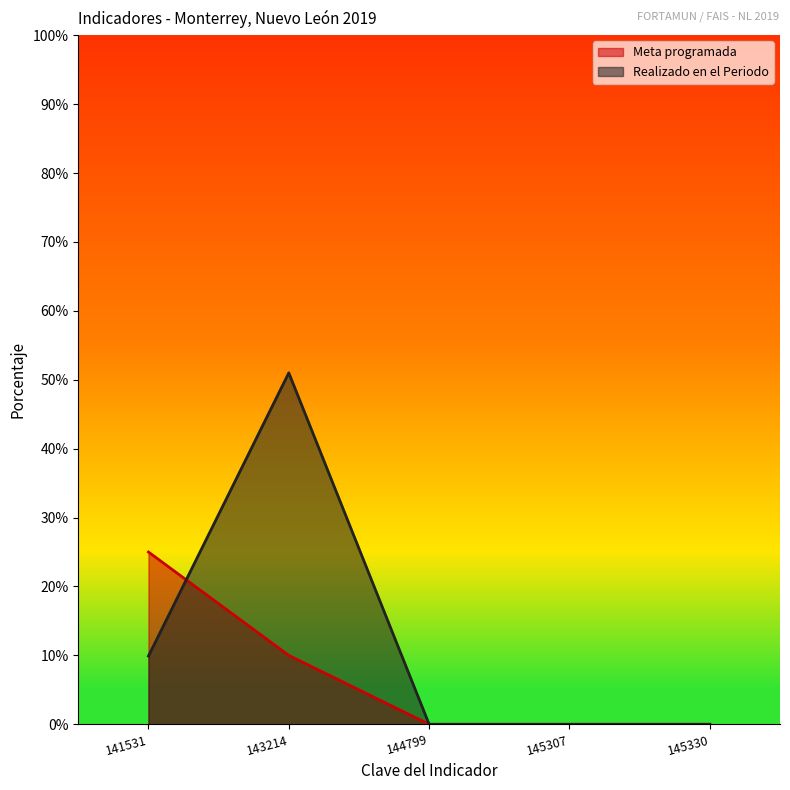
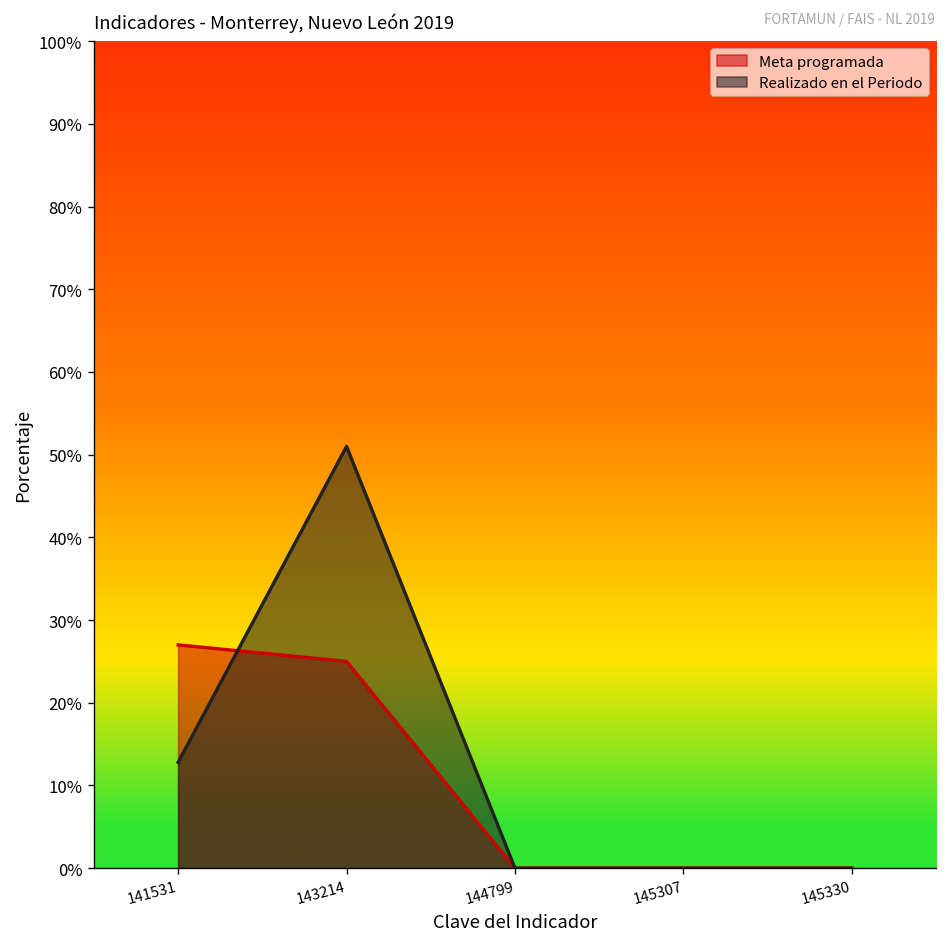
  {
    "Meta programada": {
-     "141531": "25%",
-     "143214": "10%"
+     "141531": "27%",
+     "143214": "25%"
    },
    "Realizado en el Periodo": {
-     "141531": "10%",
+     "141531": "13%",
      "143214": "51%"
    }
  }
